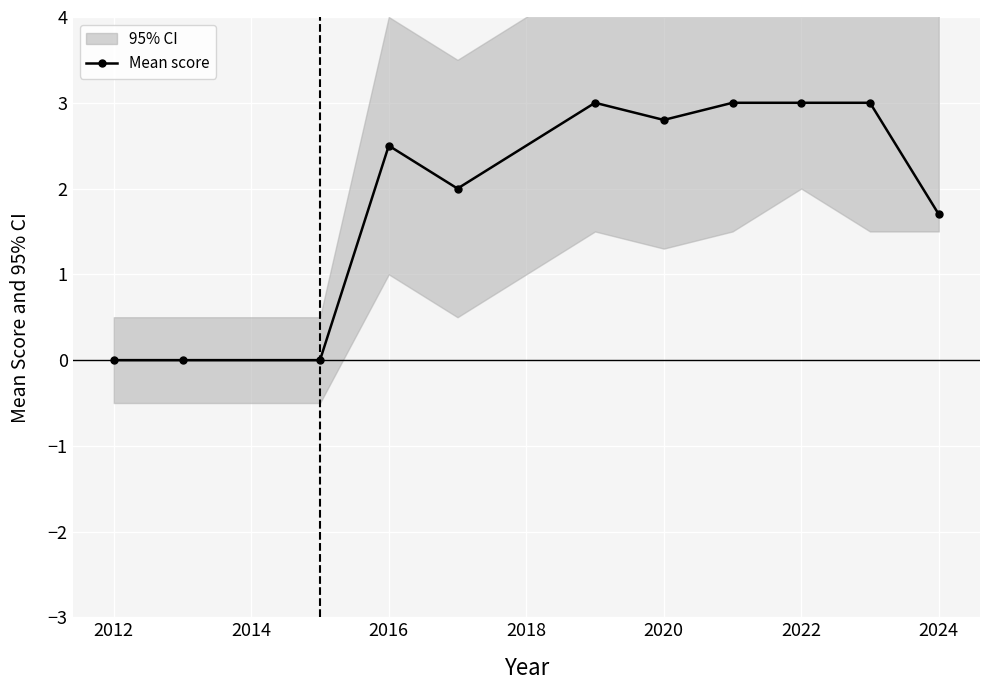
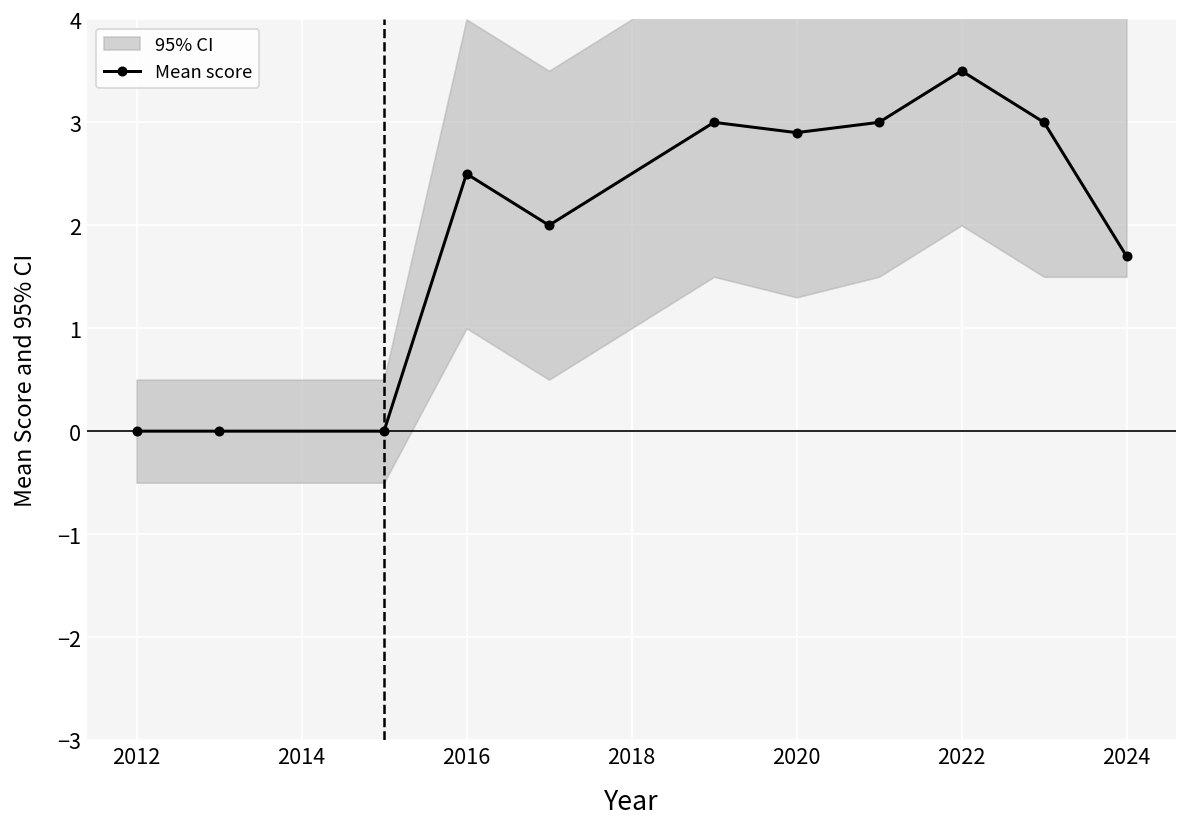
  {
    "Mean score": {
      "2012": 0.0,
      "2016": 2.5,
-     "2020": 2.8,
-     "2022": 3.0,
+     "2020": 2.9,
+     "2022": 3.5,
      "2024": 1.7
    }
  }
